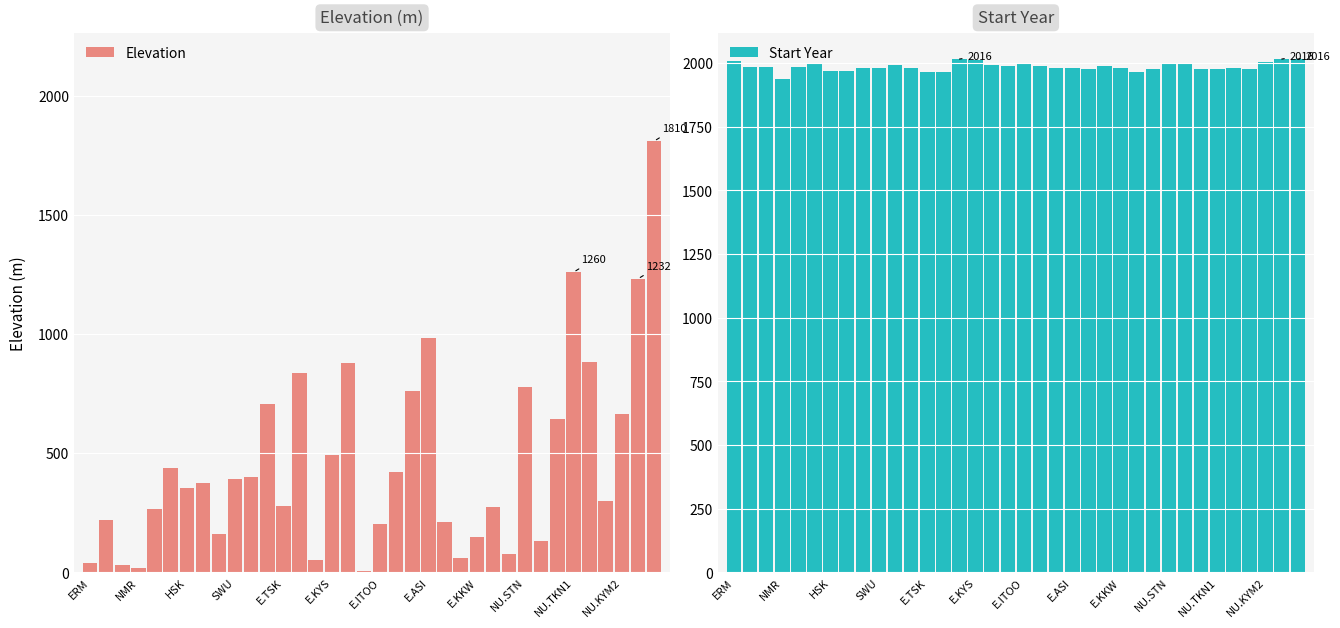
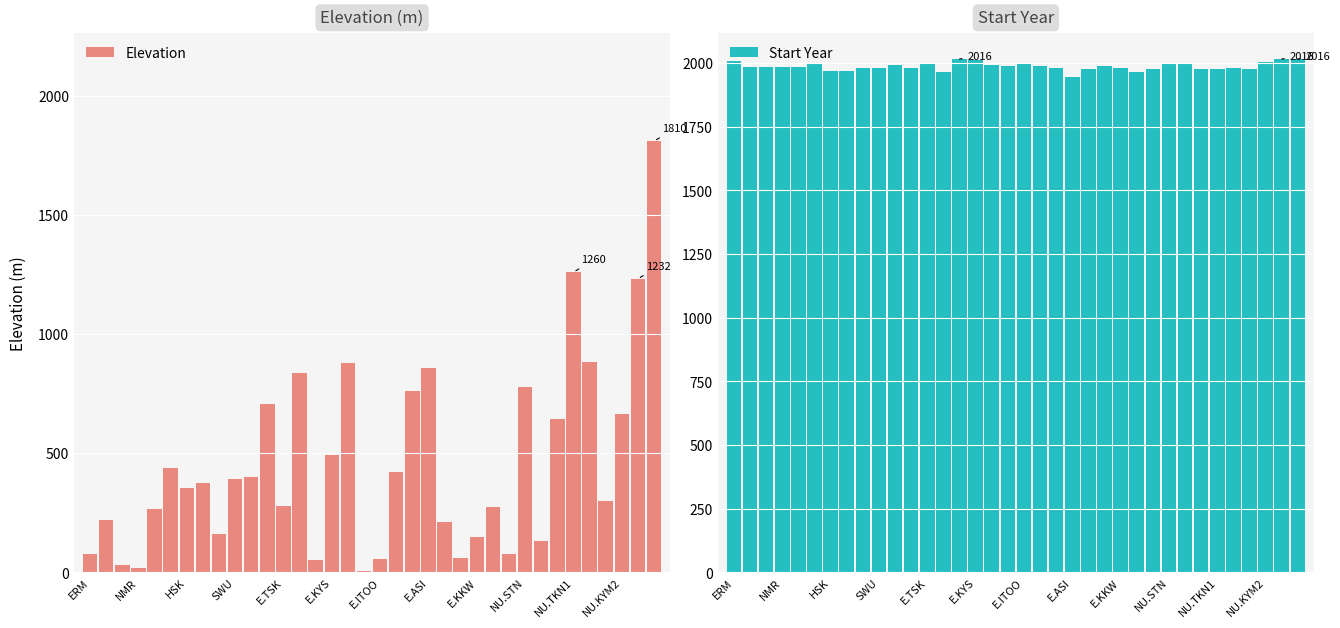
  {
    "Elevation (m)": {
-     "ERM": 40,
+     "ERM": 80,
      "NMR": 20,
      "HSK": 360,
      "SWU": 390,
      "E.TSK": 280,
      "E.KYS": 490,
-     "E.ITOO": 200,
-     "E.ASI": 980,
+     "E.ITOO": 60,
+     "E.ASI": 860,
      "E.KKW": 150,
      "NU.STN": 780,
      "NU.KYM2": 660
    },
    "Start Year": {
      "ERM": 2010,
-     "NMR": 1940,
+     "NMR": 1980,
      "HSK": 1970,
      "SWU": 1980,
-     "E.TSK": 1970,
+     "E.TSK": 2000,
      "E.ITOO": 2000,
-     "E.ASI": 1980,
+     "E.ASI": 1950,
      "E.KKW": 1980,
      "NU.STN": 2000,
      "NU.TKN1": 1980,
      "NU.KYM2": 2000
    }
  }
